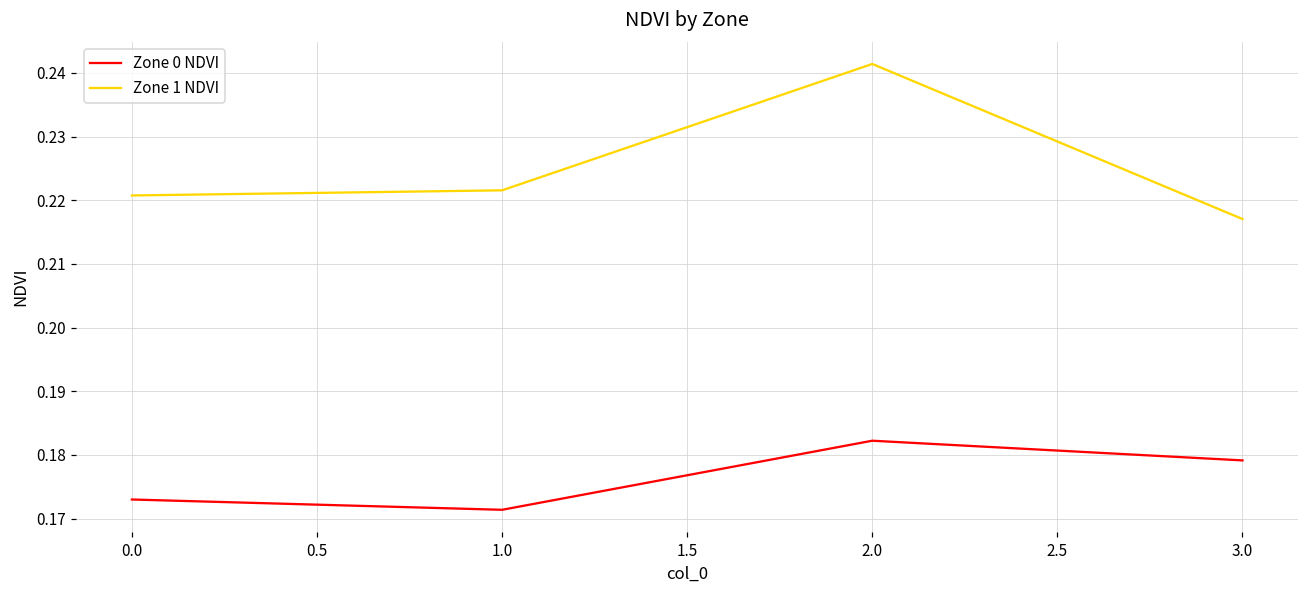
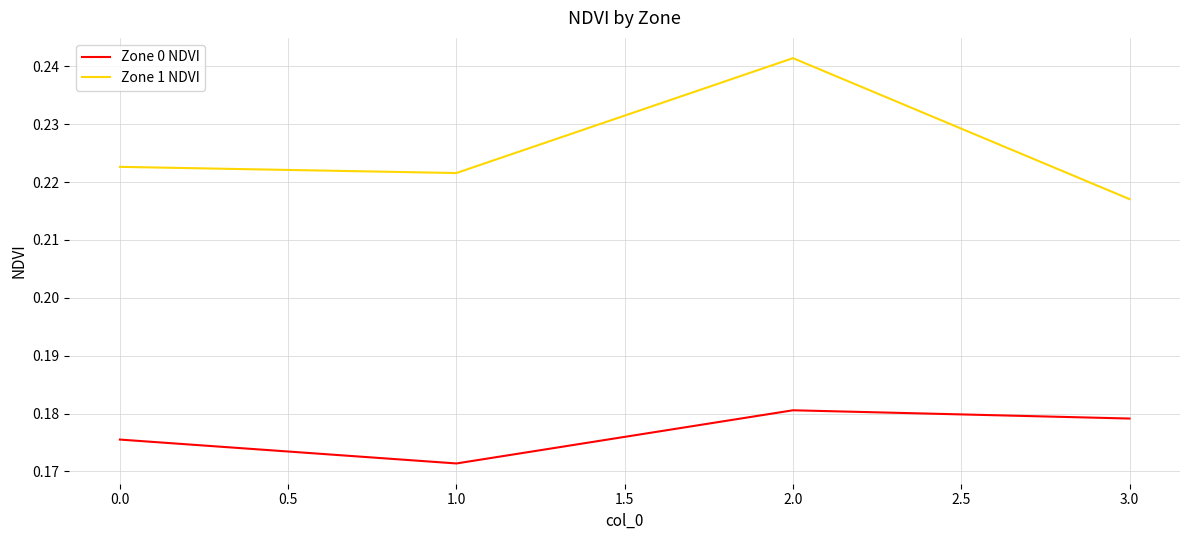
  {
    "Zone 0 NDVI": {
-     "0.0": 0.173,
+     "0.0": 0.176,
      "1.0": 0.171,
-     "2.0": 0.182,
+     "2.0": 0.181,
      "3.0": 0.179
    },
    "Zone 1 NDVI": {
-     "0.0": 0.221,
+     "0.0": 0.223,
      "1.0": 0.222,
      "2.0": 0.241,
      "3.0": 0.217
    }
  }
